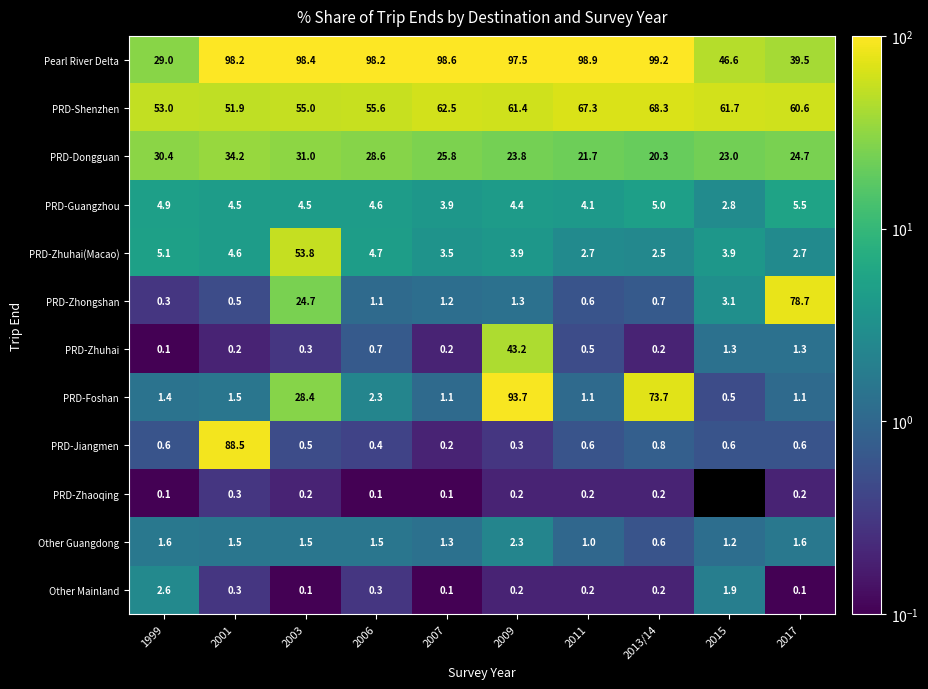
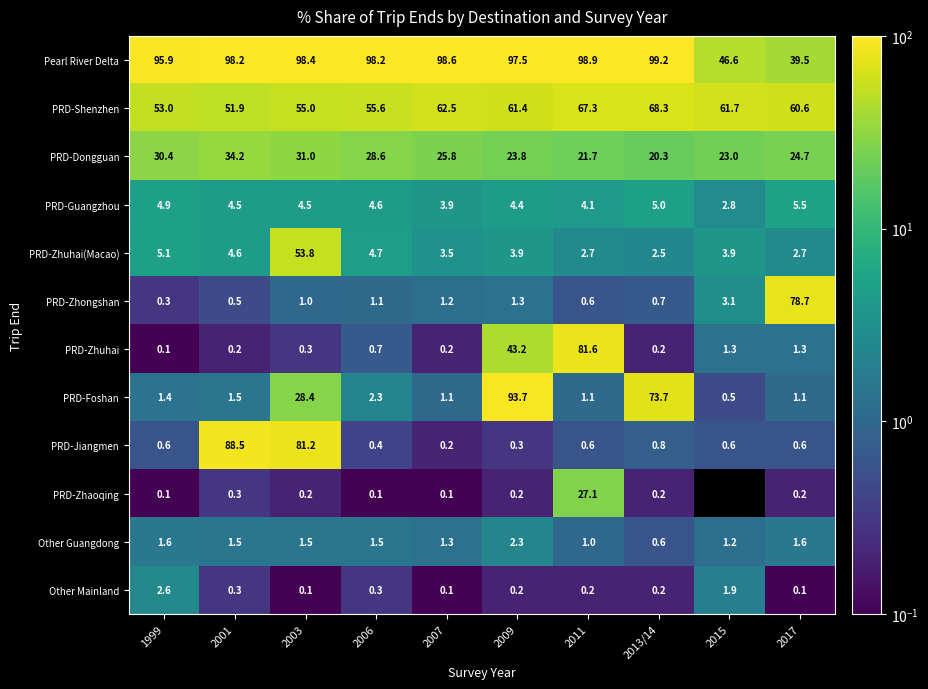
  {
    "Pearl River Delta": {
-     "1999": 29.0,
+     "1999": 95.9,
      "2001": 98.2,
      "2003": 98.4,
      "2006": 98.2,
      "2007": 98.6,
      "2009": 97.5,
      "2011": 98.9,
      "2013/14": 99.2,
      "2015": 46.6,
      "2017": 39.5
    },
    "PRD-Shenzhen": {
      "1999": 53.0,
      "2001": 51.9,
      "2003": 55.0,
      "2006": 55.6,
      "2007": 62.5,
      "2009": 61.4,
      "2011": 67.3,
      "2013/14": 68.3,
      "2015": 61.7,
      "2017": 60.6
    },
    "PRD-Dongguan": {
      "1999": 30.4,
      "2001": 34.2,
      "2003": 31.0,
      "2006": 28.6,
      "2007": 25.8,
      "2009": 23.8,
      "2011": 21.7,
      "2013/14": 20.3,
      "2015": 23.0,
      "2017": 24.7
    },
    "PRD-Guangzhou": {
      "1999": 4.9,
      "2001": 4.5,
      "2003": 4.5,
      "2006": 4.6,
      "2007": 3.9,
      "2009": 4.4,
      "2011": 4.1,
      "2013/14": 5.0,
      "2015": 2.8,
      "2017": 5.5
    },
    "PRD-Zhuhai(Macao)": {
      "1999": 5.1,
      "2001": 4.6,
      "2003": 53.8,
      "2006": 4.7,
      "2007": 3.5,
      "2009": 3.9,
      "2011": 2.7,
      "2013/14": 2.5,
      "2015": 3.9,
      "2017": 2.7
    },
    "PRD-Zhongshan": {
      "1999": 0.3,
      "2001": 0.5,
-     "2003": 24.7,
+     "2003": 1.0,
      "2006": 1.1,
      "2007": 1.2,
      "2009": 1.3,
      "2011": 0.6,
      "2013/14": 0.7,
      "2015": 3.1,
      "2017": 78.7
    },
    "PRD-Zhuhai": {
      "1999": 0.1,
      "2001": 0.2,
      "2003": 0.3,
      "2006": 0.7,
      "2007": 0.2,
      "2009": 43.2,
-     "2011": 0.5,
+     "2011": 81.6,
      "2013/14": 0.2,
      "2015": 1.3,
      "2017": 1.3
    },
    "PRD-Foshan": {
      "1999": 1.4,
      "2001": 1.5,
      "2003": 28.4,
      "2006": 2.3,
      "2007": 1.1,
      "2009": 93.7,
      "2011": 1.1,
      "2013/14": 73.7,
      "2015": 0.5,
      "2017": 1.1
    },
    "PRD-Jiangmen": {
      "1999": 0.6,
      "2001": 88.5,
-     "2003": 0.5,
+     "2003": 81.2,
      "2006": 0.4,
      "2007": 0.2,
      "2009": 0.3,
      "2011": 0.6,
      "2013/14": 0.8,
      "2015": 0.6,
      "2017": 0.6
    },
    "PRD-Zhaoqing": {
      "1999": 0.1,
      "2001": 0.3,
      "2003": 0.2,
      "2006": 0.1,
      "2007": 0.1,
      "2009": 0.2,
-     "2011": 0.2,
+     "2011": 27.1,
      "2013/14": 0.2,
      "2017": 0.2
    },
    "Other Guangdong": {
      "1999": 1.6,
      "2001": 1.5,
      "2003": 1.5,
      "2006": 1.5,
      "2007": 1.3,
      "2009": 2.3,
      "2011": 1.0,
      "2013/14": 0.6,
      "2015": 1.2,
      "2017": 1.6
    },
    "Other Mainland": {
      "1999": 2.6,
      "2001": 0.3,
      "2003": 0.1,
      "2006": 0.3,
      "2007": 0.1,
      "2009": 0.2,
      "2011": 0.2,
      "2013/14": 0.2,
      "2015": 1.9,
      "2017": 0.1
    }
  }
